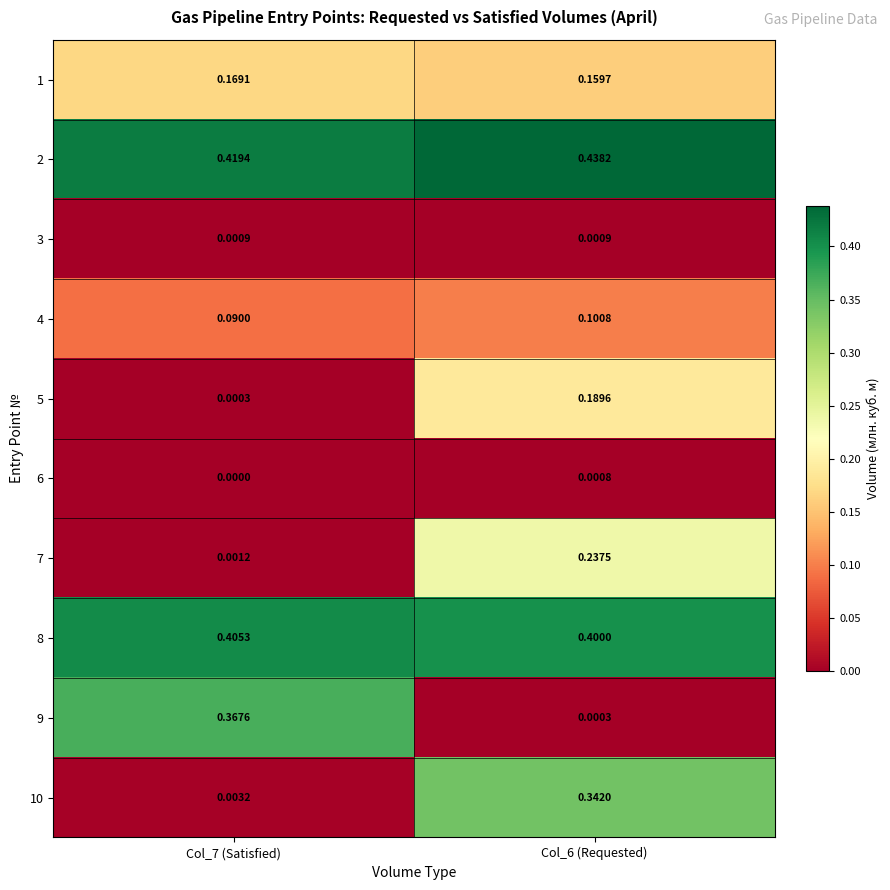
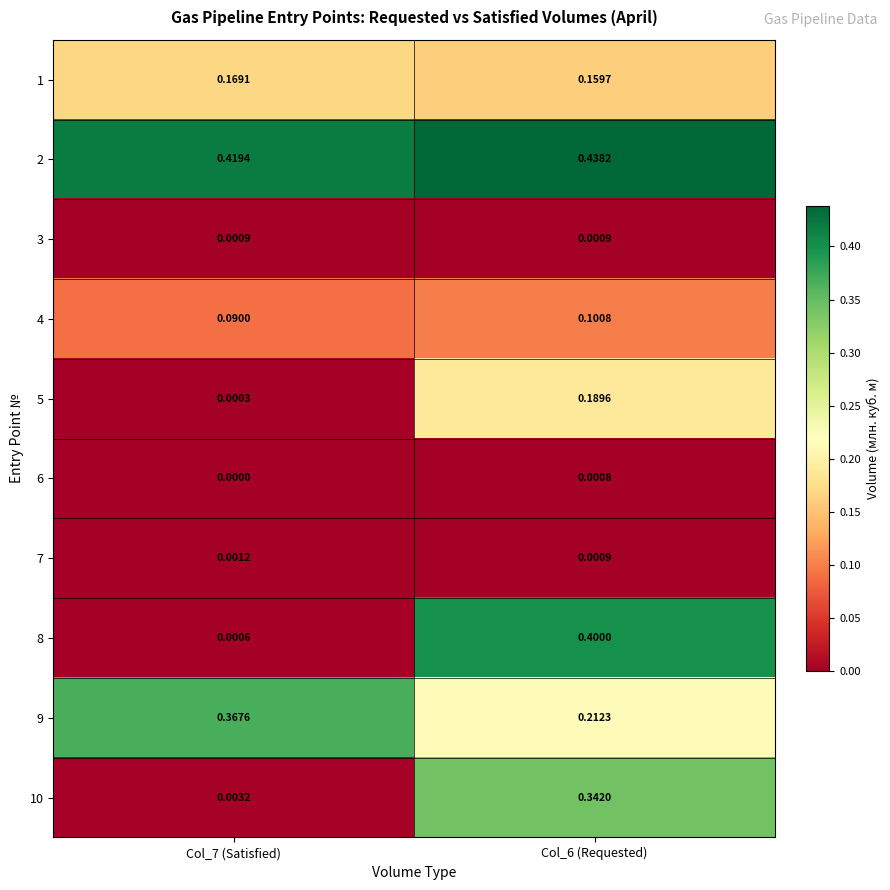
  {
    "1": {
      "Col_7 (Satisfied)": 0.1691,
      "Col_6 (Requested)": 0.1597
    },
    "2": {
      "Col_7 (Satisfied)": 0.4194,
      "Col_6 (Requested)": 0.4382
    },
    "3": {
      "Col_7 (Satisfied)": 0.0009,
      "Col_6 (Requested)": 0.0009
    },
    "4": {
      "Col_7 (Satisfied)": 0.0900,
      "Col_6 (Requested)": 0.1008
    },
    "5": {
      "Col_7 (Satisfied)": 0.0003,
      "Col_6 (Requested)": 0.1896
    },
    "6": {
      "Col_7 (Satisfied)": 0.0000,
      "Col_6 (Requested)": 0.0008
    },
    "7": {
      "Col_7 (Satisfied)": 0.0012,
-     "Col_6 (Requested)": 0.2375
+     "Col_6 (Requested)": 0.0009
    },
    "8": {
-     "Col_7 (Satisfied)": 0.4053,
+     "Col_7 (Satisfied)": 0.0006,
      "Col_6 (Requested)": 0.4000
    },
    "9": {
      "Col_7 (Satisfied)": 0.3676,
-     "Col_6 (Requested)": 0.0003
+     "Col_6 (Requested)": 0.2123
    },
    "10": {
      "Col_7 (Satisfied)": 0.0032,
      "Col_6 (Requested)": 0.3420
    }
  }
